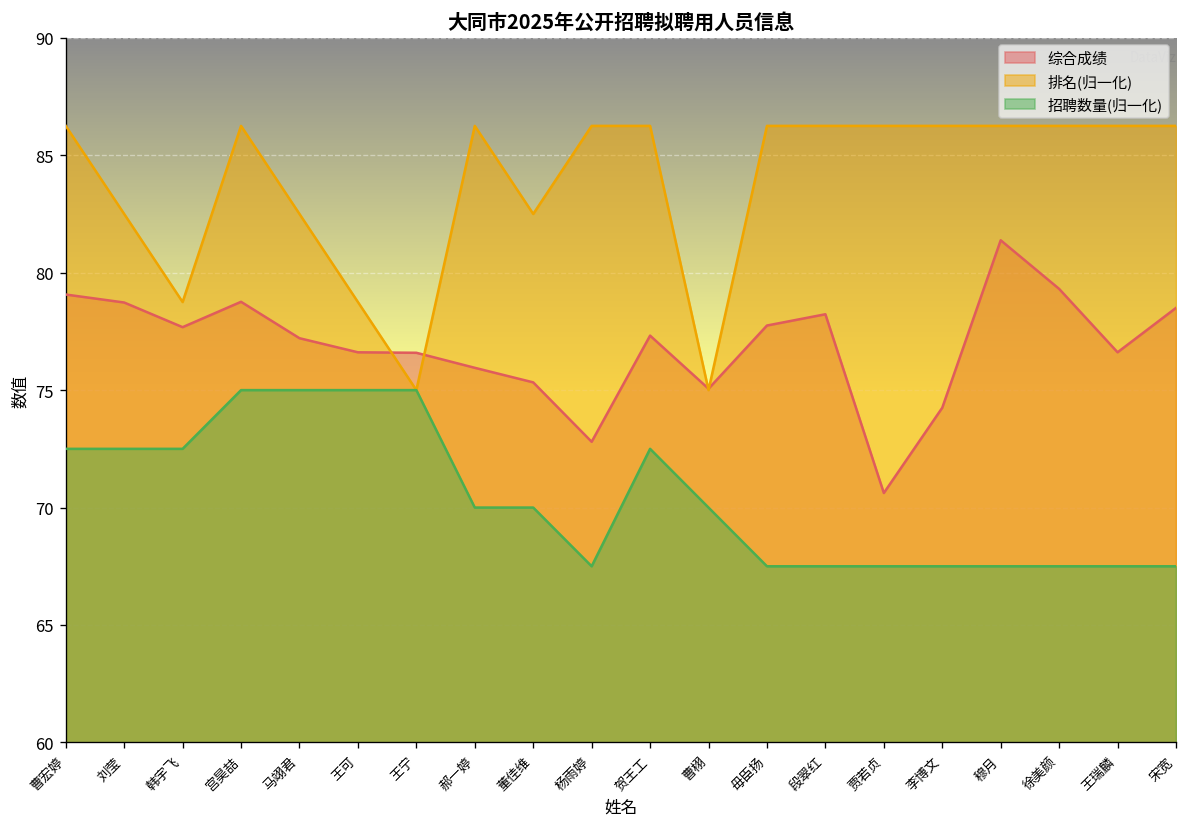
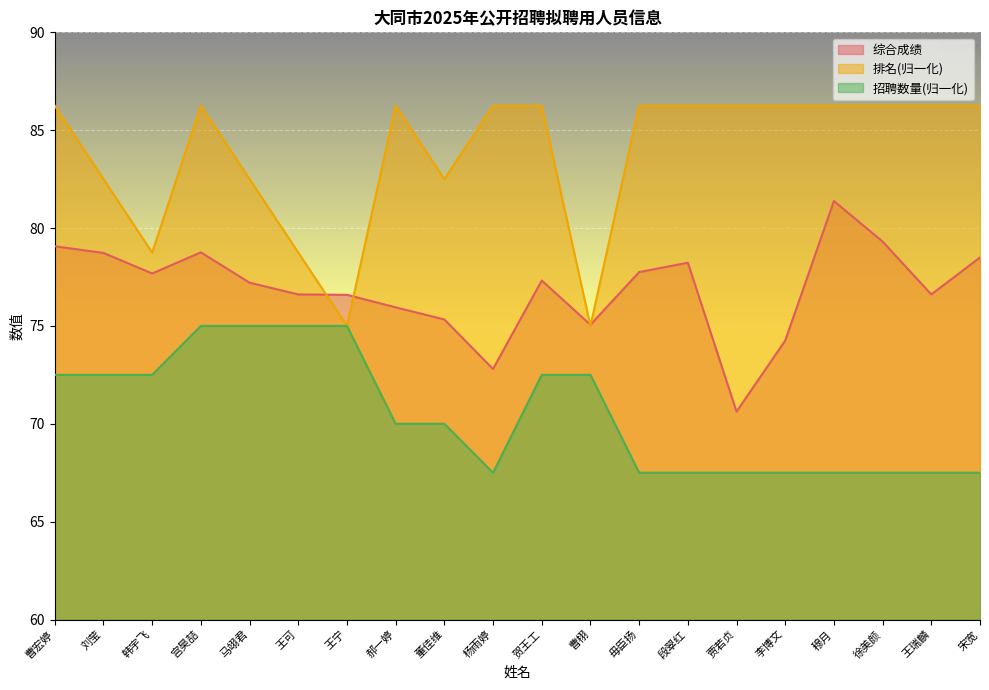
  {
    "综合成绩": {
      "曹宏婷": 79.1,
      "刘莹": 78.7,
      "韩宇飞": 77.7,
      "宫昊喆": 78.8,
      "马翊君": 77.2,
      "王可": 76.6,
      "王宁": 76.6,
      "郝一婷": 76.0,
      "董佳维": 75.3,
      "杨雨婷": 72.8,
      "贺王工": 77.3,
      "毋臣扬": 77.8,
      "段翠红": 78.2,
      "贾若贞": 70.6,
      "李博文": 74.3,
      "穆月": 81.4,
      "徐美颜": 79.3,
      "王瑞麟": 76.6,
      "宋宽": 78.5
    },
    "排名(归一化)": {
      "曹宏婷": 86.3,
      "刘莹": 82.5,
      "韩宇飞": 78.8,
      "宫昊喆": 86.3,
      "马翊君": 82.5,
      "王可": 78.8,
      "郝一婷": 86.3,
      "董佳维": 82.5,
      "杨雨婷": 86.3,
      "贺王工": 86.3,
      "毋臣扬": 86.3,
      "段翠红": 86.3,
      "贾若贞": 86.3,
      "李博文": 86.3,
      "穆月": 86.3,
      "徐美颜": 86.3,
      "王瑞麟": 86.3,
      "宋宽": 86.3
    },
    "招聘数量(归一化)": {
      "曹宏婷": 72.5,
      "刘莹": 72.5,
      "韩宇飞": 72.5,
      "宫昊喆": 75.0,
      "马翊君": 75.0,
      "王可": 75.0,
      "郝一婷": 70.0,
      "董佳维": 70.0,
      "杨雨婷": 67.5,
      "贺王工": 72.5,
-     "曹栩": 70.0,
+     "曹栩": 72.5,
      "毋臣扬": 67.5,
      "段翠红": 67.5,
      "贾若贞": 67.5,
      "李博文": 67.5,
      "穆月": 67.5,
      "徐美颜": 67.5,
      "王瑞麟": 67.5,
      "宋宽": 67.5
    }
  }
